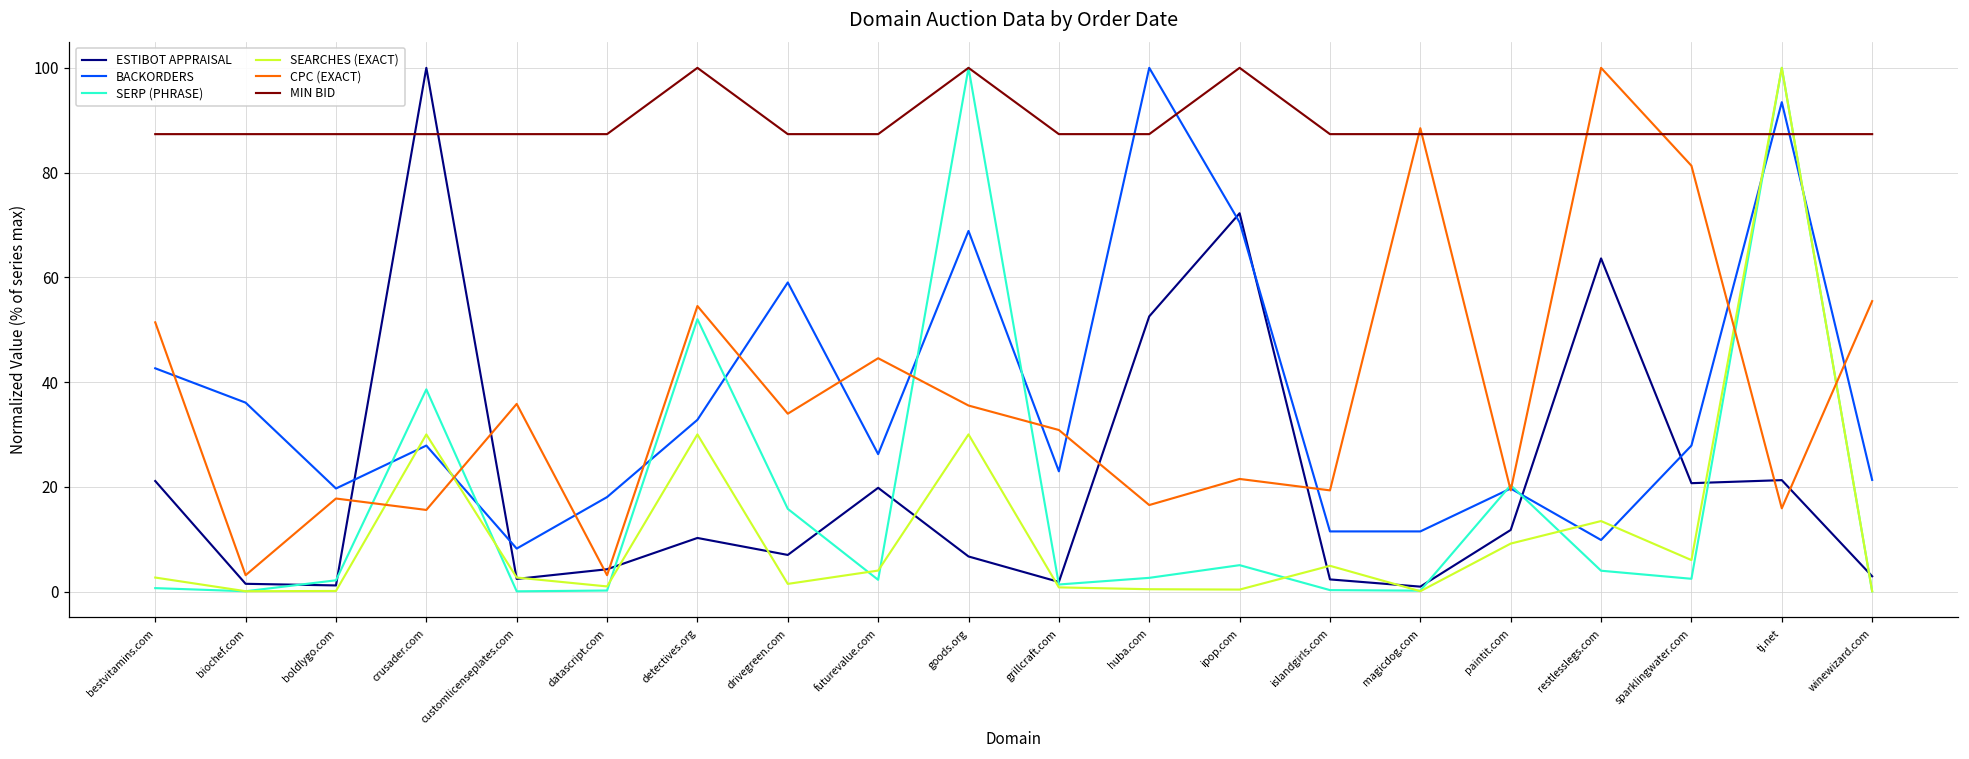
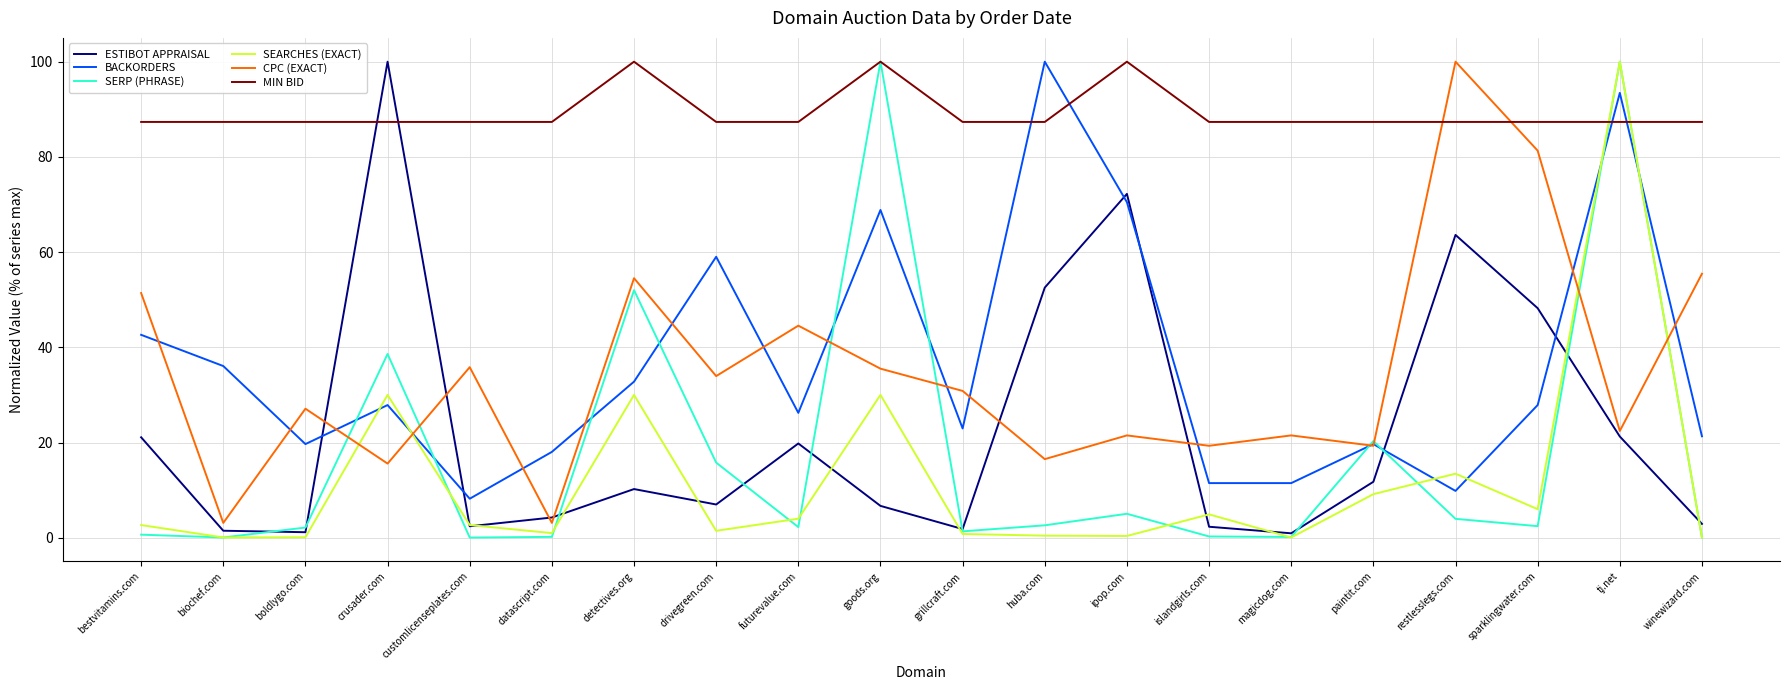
  {
    "ESTIBOT APPRAISAL": {
      "bestvitamins.com": 21,
      "biochef.com": 1,
      "boldlygo.com": 1,
      "crusader.com": 100,
      "datascript.com": 4,
      "detectives.org": 10,
      "drivegreen.com": 7,
      "futurevalue.com": 20,
      "goods.org": 7,
      "huba.com": 53,
      "ipop.com": 72,
      "islandgirls.com": 2,
      "magicdog.com": 1,
      "paintit.com": 12,
      "restlesslegs.com": 64,
-     "sparklingwater.com": 21,
+     "sparklingwater.com": 48,
      "tj.net": 21,
      "winewizard.com": 3
    },
    "BACKORDERS": {
      "bestvitamins.com": 43,
      "biochef.com": 36,
      "boldlygo.com": 20,
      "crusader.com": 28,
      "customlicenseplates.com": 8,
      "datascript.com": 18,
      "detectives.org": 33,
      "drivegreen.com": 59,
      "futurevalue.com": 26,
      "goods.org": 69,
      "grillcraft.com": 23,
      "huba.com": 100,
      "ipop.com": 70,
      "islandgirls.com": 11,
      "magicdog.com": 11,
      "restlesslegs.com": 10,
      "sparklingwater.com": 28,
      "tj.net": 93,
      "winewizard.com": 21
    },
    "SERP (PHRASE)": {
      "bestvitamins.com": 1,
      "boldlygo.com": 2,
      "crusader.com": 39,
      "customlicenseplates.com": 0,
      "datascript.com": 0,
      "detectives.org": 52,
      "drivegreen.com": 16,
      "futurevalue.com": 2,
      "huba.com": 3,
      "ipop.com": 5,
      "islandgirls.com": 0,
      "paintit.com": 20,
      "restlesslegs.com": 4,
      "sparklingwater.com": 2
    },
    "SEARCHES (EXACT)": {
      "bestvitamins.com": 3,
      "boldlygo.com": 0,
      "crusader.com": 30,
      "datascript.com": 1,
      "detectives.org": 30,
      "drivegreen.com": 1,
      "futurevalue.com": 4,
      "goods.org": 30,
      "grillcraft.com": 1,
      "huba.com": 0,
      "ipop.com": 0,
      "islandgirls.com": 5,
      "paintit.com": 9,
      "restlesslegs.com": 13,
      "sparklingwater.com": 6
    },
    "CPC (EXACT)": {
      "bestvitamins.com": 51,
      "biochef.com": 3,
-     "boldlygo.com": 18,
+     "boldlygo.com": 27,
      "crusader.com": 16,
      "customlicenseplates.com": 36,
      "datascript.com": 3,
      "detectives.org": 55,
      "drivegreen.com": 34,
      "futurevalue.com": 45,
      "goods.org": 36,
      "grillcraft.com": 31,
      "huba.com": 17,
      "ipop.com": 21,
      "islandgirls.com": 19,
-     "magicdog.com": 88,
+     "magicdog.com": 21,
      "restlesslegs.com": 100,
      "sparklingwater.com": 81,
-     "tj.net": 16,
+     "tj.net": 22,
      "winewizard.com": 55
    },
    "MIN BID": {
      "bestvitamins.com": 87,
      "biochef.com": 87,
      "boldlygo.com": 87,
      "crusader.com": 87,
      "customlicenseplates.com": 87,
      "datascript.com": 87,
      "detectives.org": 100,
      "drivegreen.com": 87,
      "futurevalue.com": 87,
      "grillcraft.com": 87,
      "huba.com": 87,
      "ipop.com": 100,
      "islandgirls.com": 87,
      "magicdog.com": 87,
      "paintit.com": 87,
      "restlesslegs.com": 87,
      "sparklingwater.com": 87,
      "tj.net": 87,
      "winewizard.com": 87
    }
  }
